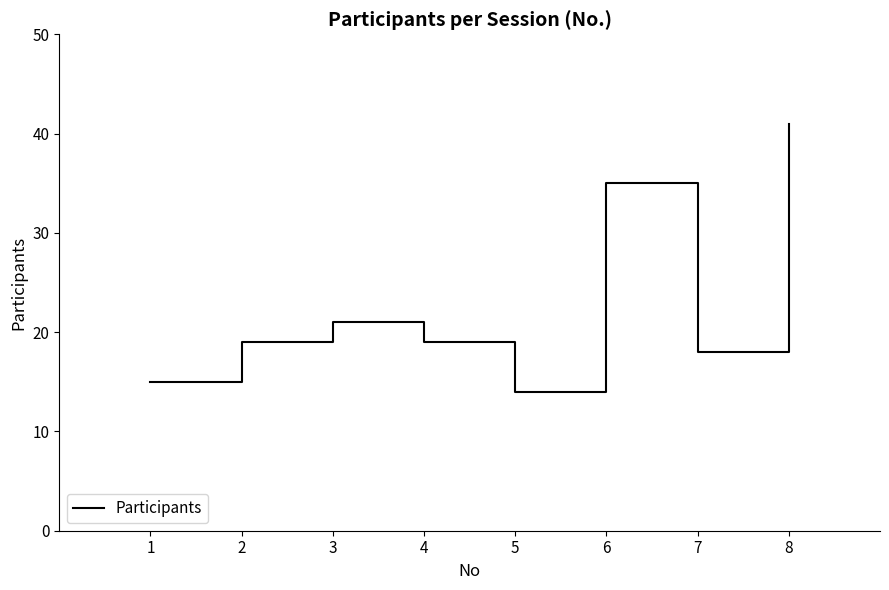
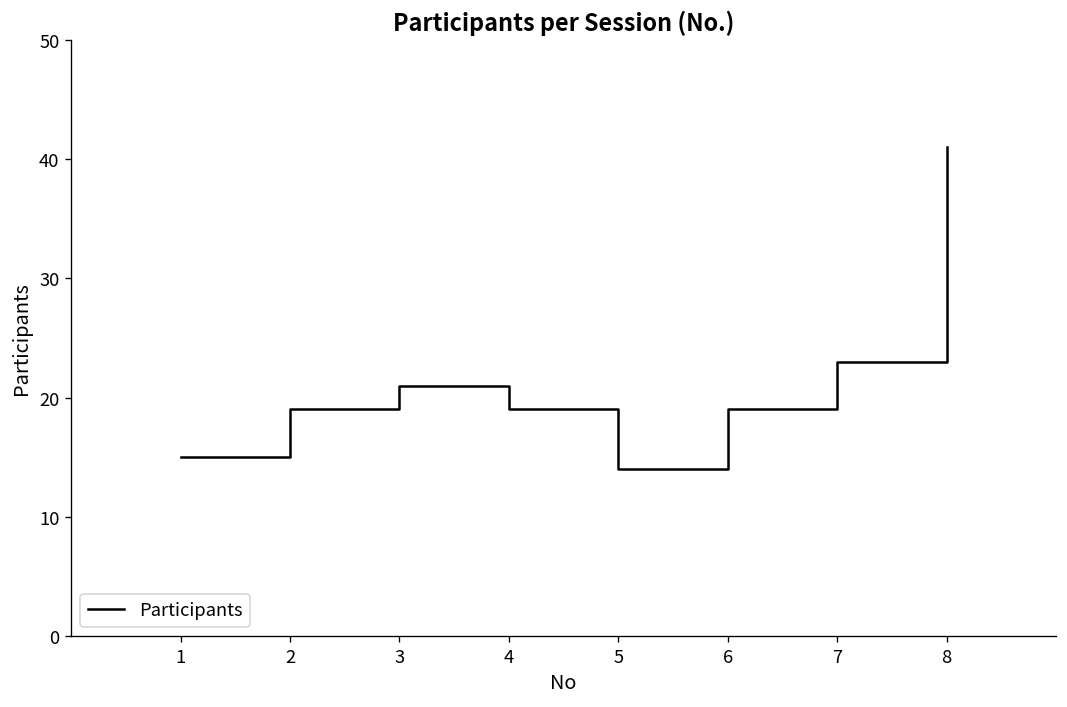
  {
    "1": 15,
    "2": 19,
    "3": 21,
    "4": 19,
    "5": 14,
-   "6": 35,
-   "7": 18,
+   "6": 19,
+   "7": 23,
    "8": 41
  }
